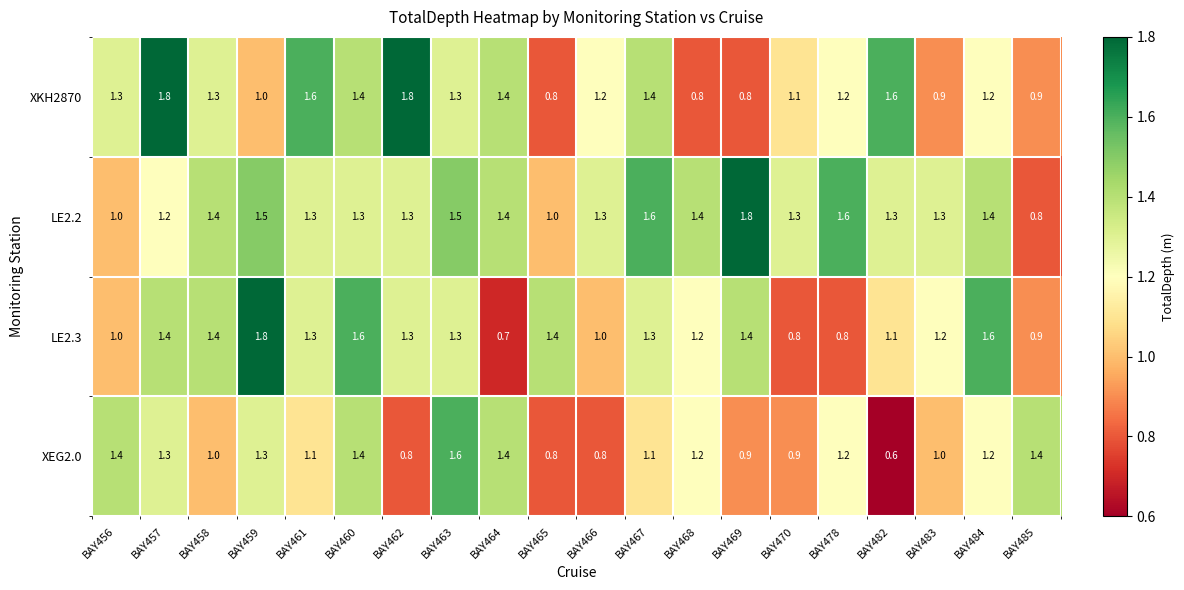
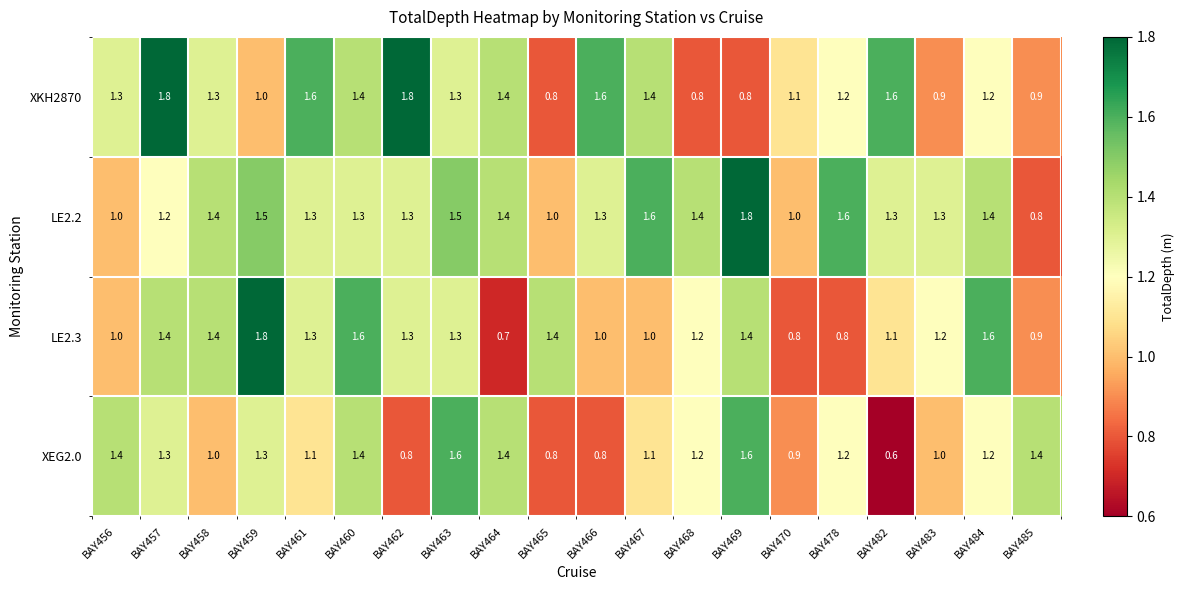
  {
    "XKH2870": {
      "BAY456": 1.3,
      "BAY457": 1.8,
      "BAY458": 1.3,
      "BAY459": 1.0,
      "BAY461": 1.6,
      "BAY460": 1.4,
      "BAY462": 1.8,
      "BAY463": 1.3,
      "BAY464": 1.4,
      "BAY465": 0.8,
-     "BAY466": 1.2,
+     "BAY466": 1.6,
      "BAY467": 1.4,
      "BAY468": 0.8,
      "BAY469": 0.8,
      "BAY470": 1.1,
      "BAY478": 1.2,
      "BAY482": 1.6,
      "BAY483": 0.9,
      "BAY484": 1.2,
      "BAY485": 0.9
    },
    "LE2.2": {
      "BAY456": 1.0,
      "BAY457": 1.2,
      "BAY458": 1.4,
      "BAY459": 1.5,
      "BAY461": 1.3,
      "BAY460": 1.3,
      "BAY462": 1.3,
      "BAY463": 1.5,
      "BAY464": 1.4,
      "BAY465": 1.0,
      "BAY466": 1.3,
      "BAY467": 1.6,
      "BAY468": 1.4,
      "BAY469": 1.8,
-     "BAY470": 1.3,
+     "BAY470": 1.0,
      "BAY478": 1.6,
      "BAY482": 1.3,
      "BAY483": 1.3,
      "BAY484": 1.4,
      "BAY485": 0.8
    },
    "LE2.3": {
      "BAY456": 1.0,
      "BAY457": 1.4,
      "BAY458": 1.4,
      "BAY459": 1.8,
      "BAY461": 1.3,
      "BAY460": 1.6,
      "BAY462": 1.3,
      "BAY463": 1.3,
      "BAY464": 0.7,
      "BAY465": 1.4,
      "BAY466": 1.0,
-     "BAY467": 1.3,
+     "BAY467": 1.0,
      "BAY468": 1.2,
      "BAY469": 1.4,
      "BAY470": 0.8,
      "BAY478": 0.8,
      "BAY482": 1.1,
      "BAY483": 1.2,
      "BAY484": 1.6,
      "BAY485": 0.9
    },
    "XEG2.0": {
      "BAY456": 1.4,
      "BAY457": 1.3,
      "BAY458": 1.0,
      "BAY459": 1.3,
      "BAY461": 1.1,
      "BAY460": 1.4,
      "BAY462": 0.8,
      "BAY463": 1.6,
      "BAY464": 1.4,
      "BAY465": 0.8,
      "BAY466": 0.8,
      "BAY467": 1.1,
      "BAY468": 1.2,
-     "BAY469": 0.9,
+     "BAY469": 1.6,
      "BAY470": 0.9,
      "BAY478": 1.2,
      "BAY482": 0.6,
      "BAY483": 1.0,
      "BAY484": 1.2,
      "BAY485": 1.4
    }
  }
